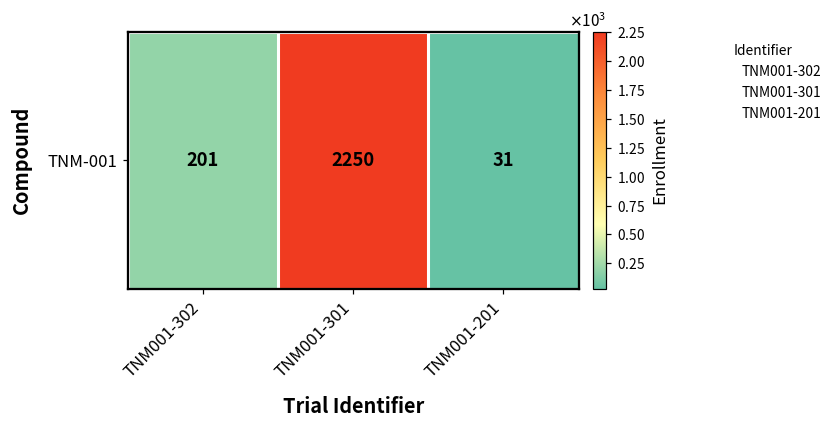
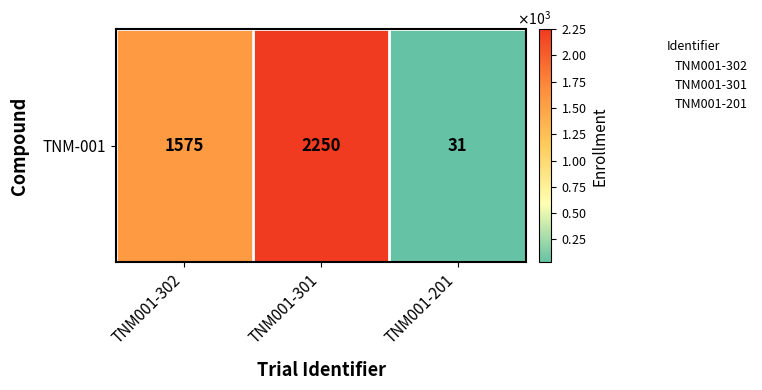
  {
    "TNM-001": {
-     "TNM001-302": 201,
+     "TNM001-302": 1575,
      "TNM001-301": 2250,
      "TNM001-201": 31
    }
  }
